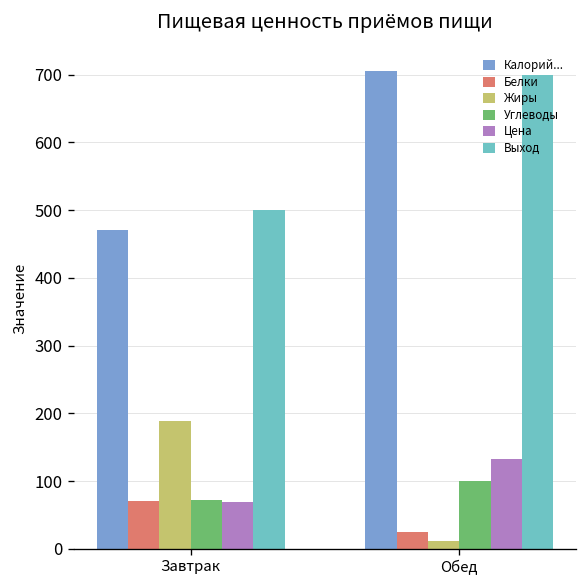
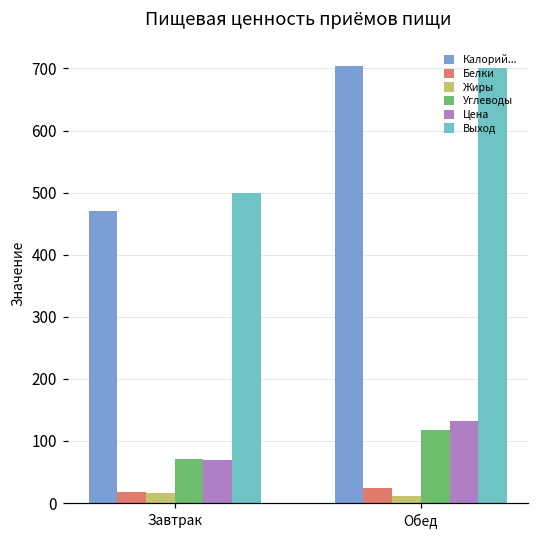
  {
    "Белки": {
-     "Завтрак": 70,
+     "Завтрак": 20,
      "Обед": 20
    },
    "Жиры": {
-     "Завтрак": 190,
+     "Завтрак": 20,
      "Обед": 10
    },
    "Углеводы": {
      "Завтрак": 70,
-     "Обед": 100
+     "Обед": 120
    },
    "Цена": {
      "Завтрак": 70,
      "Обед": 130
    }
  }
